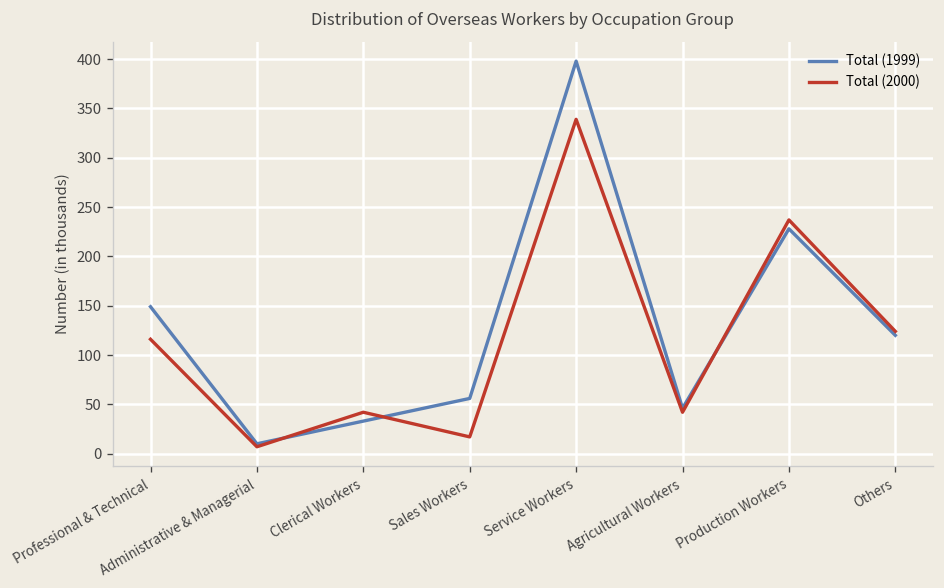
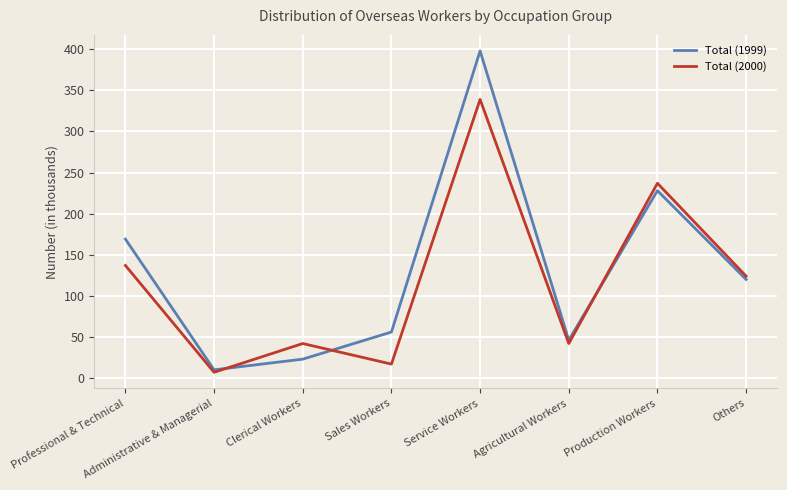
  {
    "Total (1999)": {
-     "Professional & Technical": 150,
-     "Clerical Workers": 30,
+     "Professional & Technical": 170,
+     "Clerical Workers": 20,
      "Sales Workers": 60,
      "Service Workers": 400,
      "Agricultural Workers": 50,
      "Production Workers": 230,
      "Others": 120
    },
    "Total (2000)": {
-     "Professional & Technical": 120,
+     "Professional & Technical": 140,
      "Clerical Workers": 40,
      "Sales Workers": 20,
      "Service Workers": 340,
      "Agricultural Workers": 40,
      "Production Workers": 240,
      "Others": 120
    }
  }
